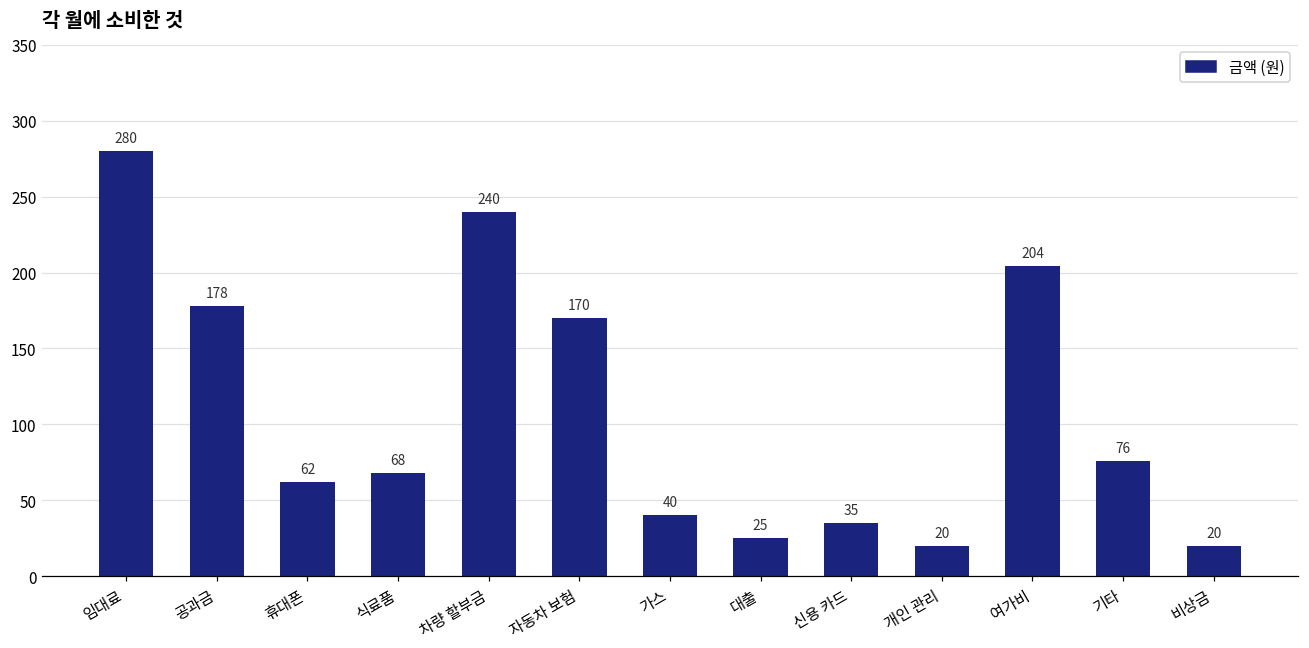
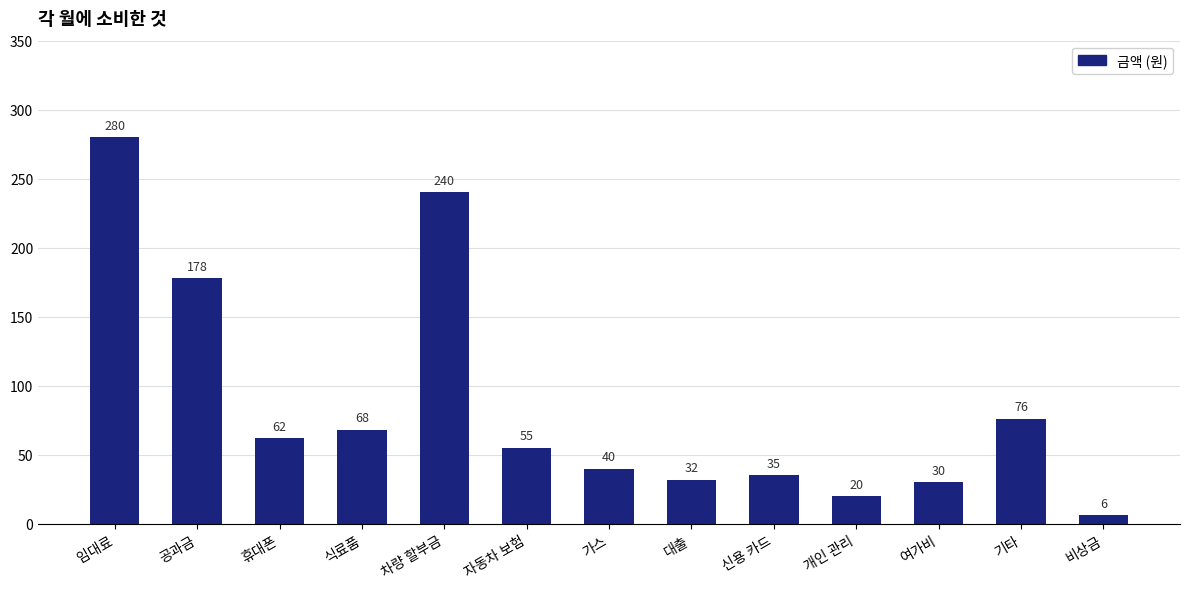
  {
    "임대료": 280,
    "공과금": 178,
    "휴대폰": 62,
    "식료품": 68,
    "차량 할부금": 240,
-   "자동차 보험": 170,
+   "자동차 보험": 55,
    "가스": 40,
-   "대출": 25,
+   "대출": 32,
    "신용 카드": 35,
    "개인 관리": 20,
-   "여가비": 204,
+   "여가비": 30,
    "기타": 76,
-   "비상금": 20
+   "비상금": 6
  }
